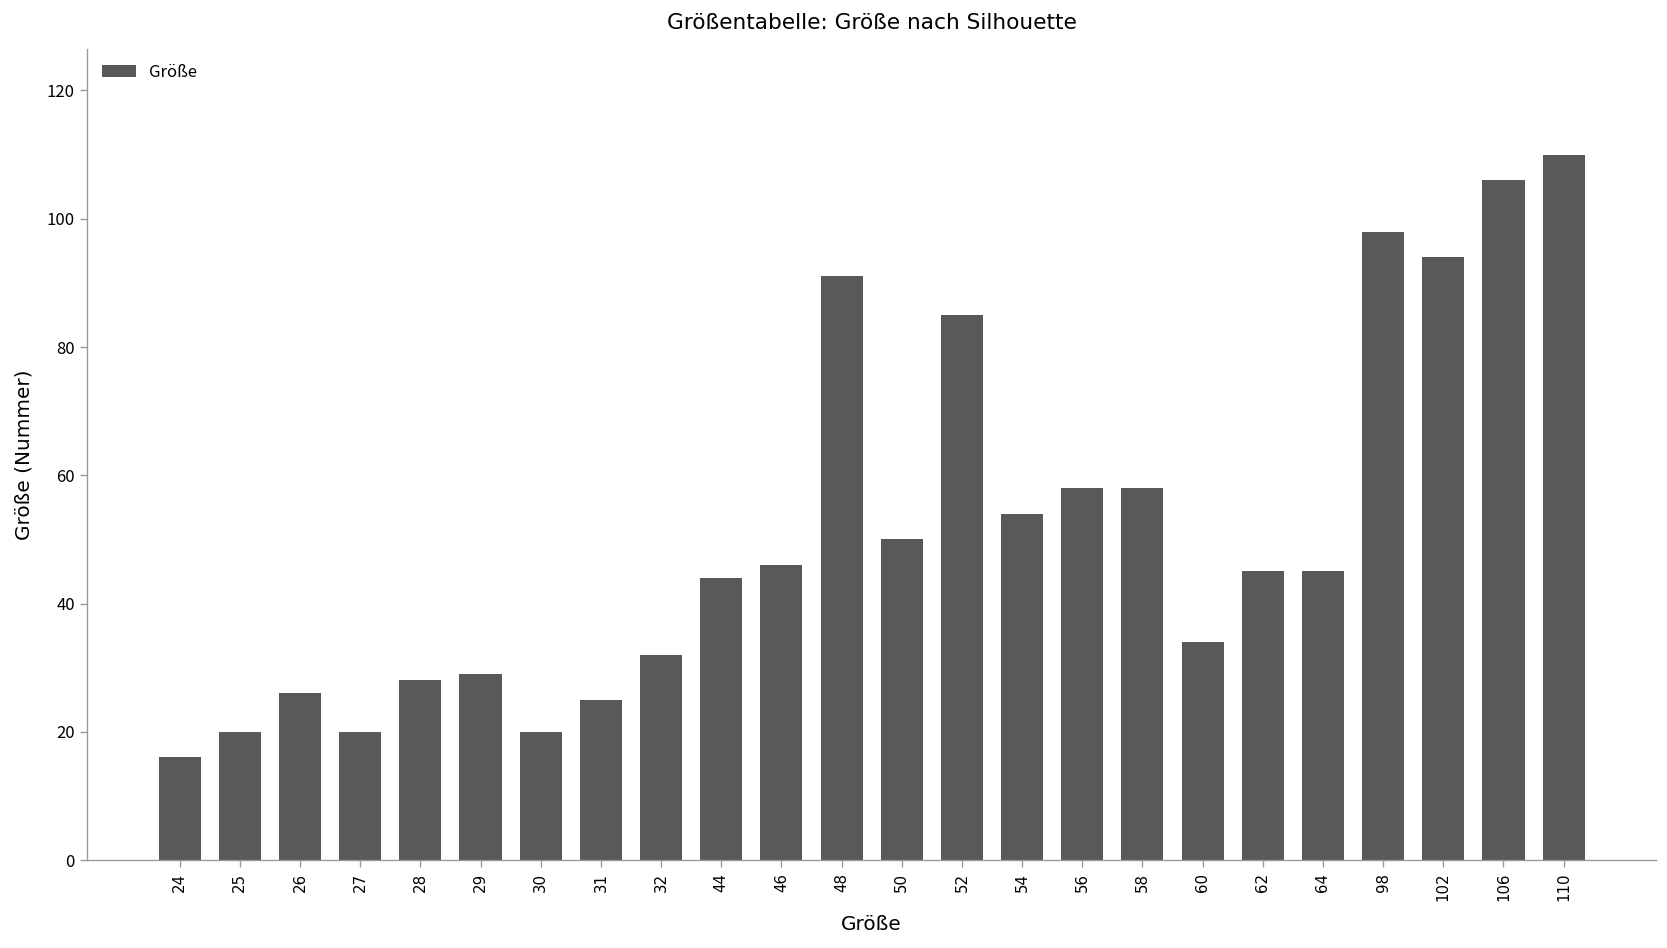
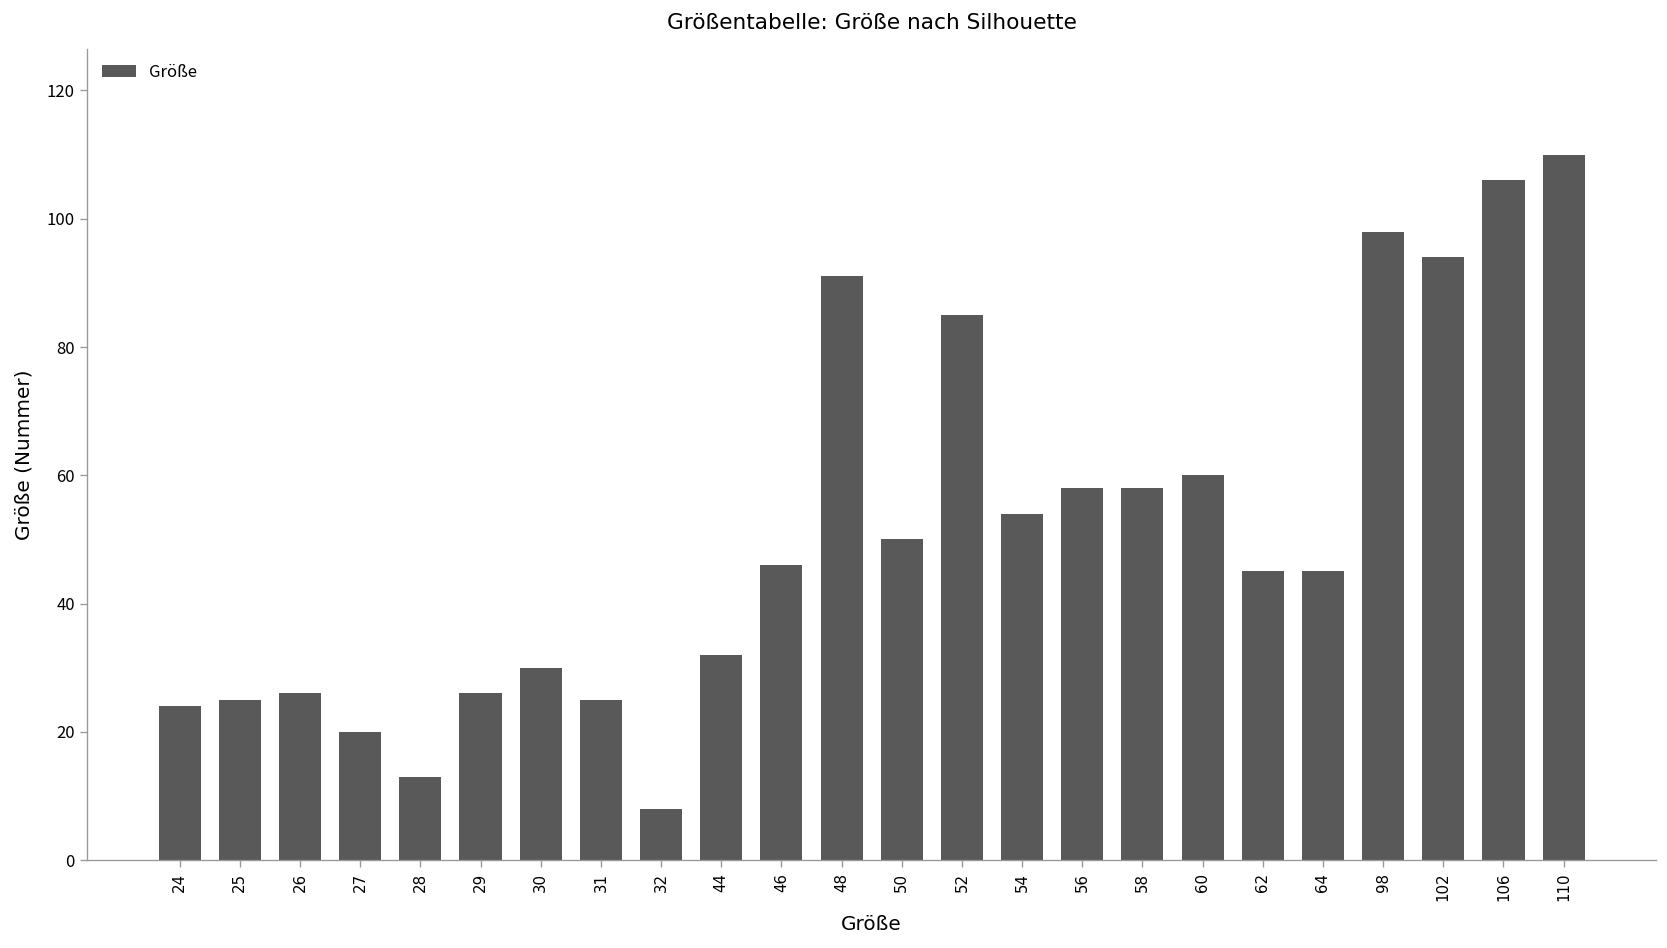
  {
-   "24": 16,
-   "25": 20,
+   "24": 24,
+   "25": 25,
    "26": 26,
    "27": 20,
-   "28": 28,
-   "29": 29,
-   "30": 20,
+   "28": 13,
+   "29": 26,
+   "30": 30,
    "31": 25,
-   "32": 32,
-   "44": 44,
+   "32": 8,
+   "44": 32,
    "46": 46,
    "48": 91,
    "50": 50,
    "52": 85,
    "54": 54,
    "56": 58,
    "58": 58,
-   "60": 34,
+   "60": 60,
    "62": 45,
    "64": 45,
    "98": 98,
    "102": 94,
    "106": 106,
    "110": 110
  }
